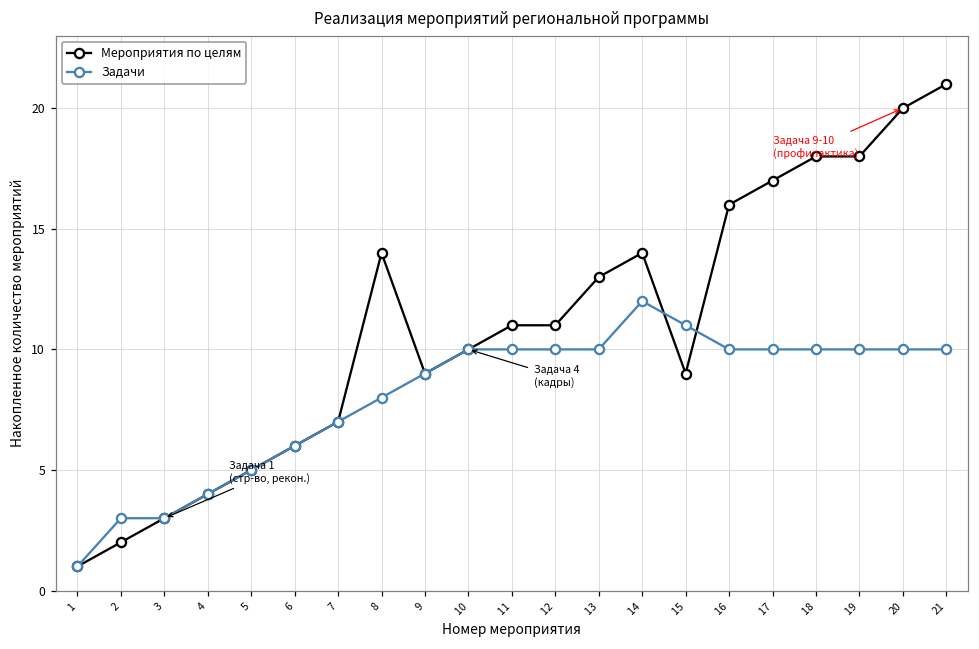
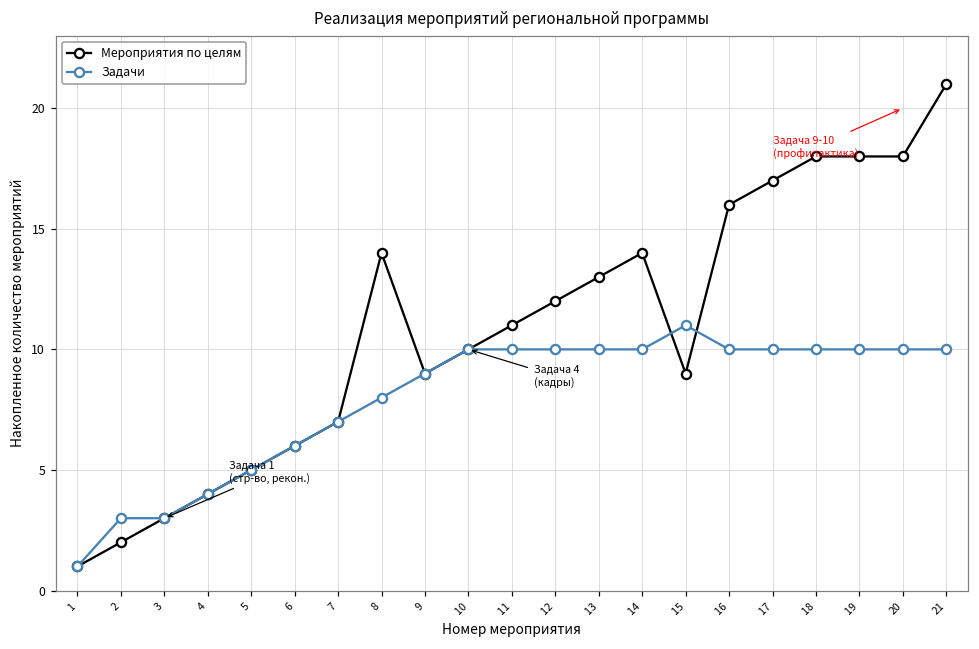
  {
    "Мероприятия по целям": {
      "2": 2,
      "8": 14,
      "11": 11,
-     "12": 11,
+     "12": 12,
      "13": 13,
      "14": 14,
      "15": 9,
      "16": 16,
      "17": 17,
-     "20": 20,
+     "20": 18,
      "21": 21
    },
    "Задачи": {
      "2": 3,
      "8": 8,
      "13": 10,
-     "14": 12,
+     "14": 10,
      "15": 11,
      "16": 10,
      "17": 10,
      "18": 10,
      "19": 10,
      "20": 10,
      "21": 10
    }
  }
